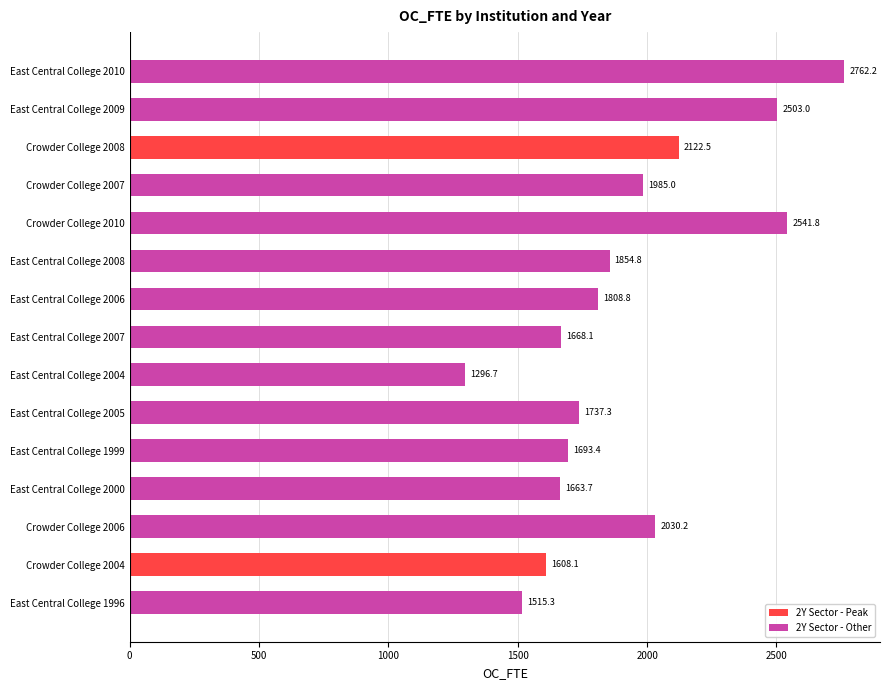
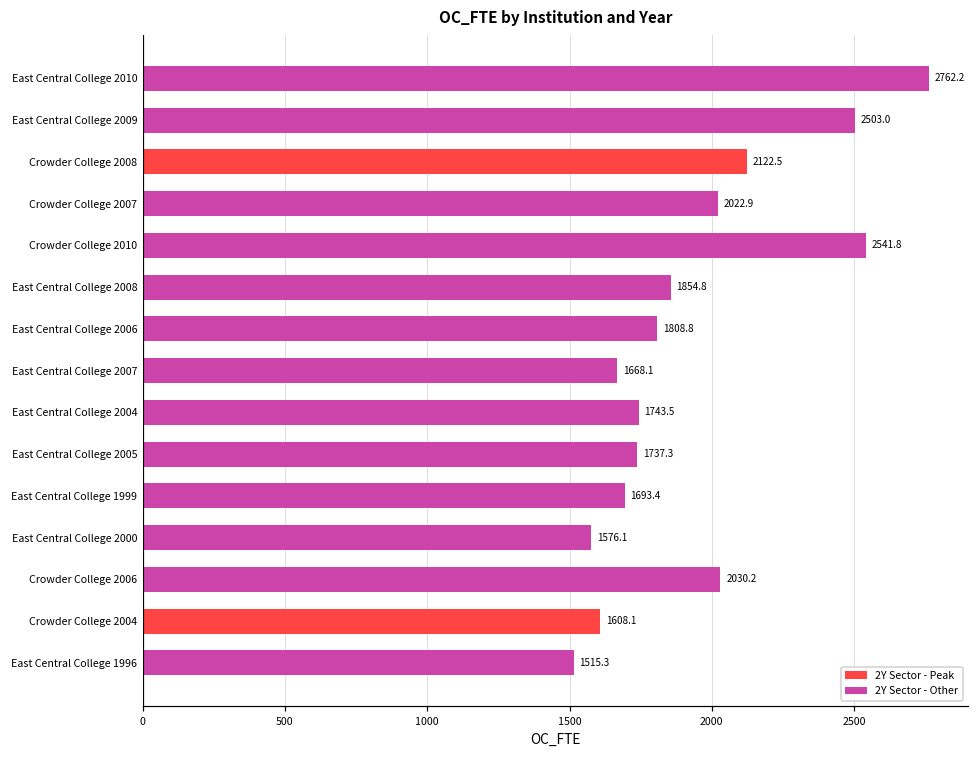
  {
    "East Central College 2010": 2762.2,
    "East Central College 2009": 2503.0,
    "Crowder College 2008": 2122.5,
-   "Crowder College 2007": 1985.0,
+   "Crowder College 2007": 2022.9,
    "Crowder College 2010": 2541.8,
    "East Central College 2008": 1854.8,
    "East Central College 2006": 1808.8,
    "East Central College 2007": 1668.1,
-   "East Central College 2004": 1296.7,
+   "East Central College 2004": 1743.5,
    "East Central College 2005": 1737.3,
    "East Central College 1999": 1693.4,
-   "East Central College 2000": 1663.7,
+   "East Central College 2000": 1576.1,
    "Crowder College 2006": 2030.2,
    "Crowder College 2004": 1608.1,
    "East Central College 1996": 1515.3
  }
